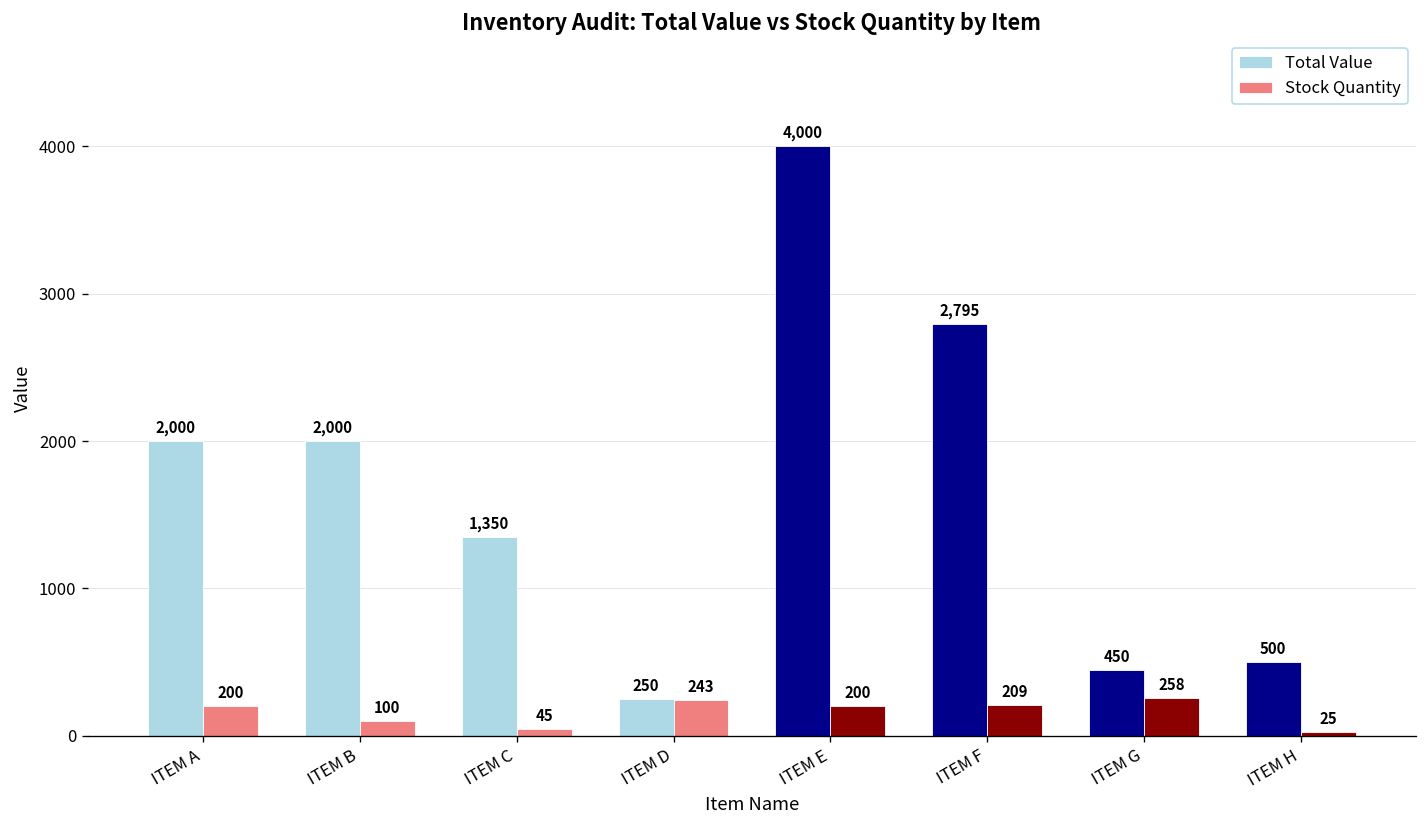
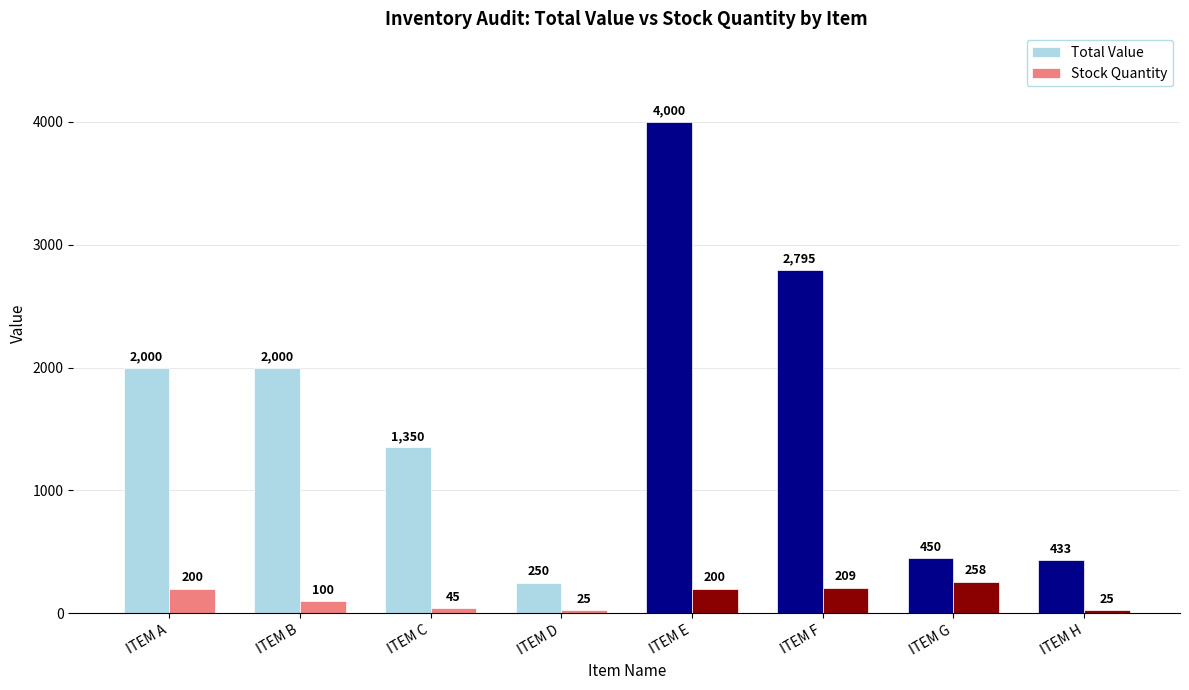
  {
    "Total Value": {
      "ITEM A": "2,000",
      "ITEM B": "2,000",
      "ITEM C": "1,350",
      "ITEM D": "250",
      "ITEM E": "4,000",
      "ITEM F": "2,795",
      "ITEM G": "450",
-     "ITEM H": "500"
+     "ITEM H": "433"
    },
    "Stock Quantity": {
      "ITEM A": "200",
      "ITEM B": "100",
      "ITEM C": "45",
-     "ITEM D": "243",
+     "ITEM D": "25",
      "ITEM E": "200",
      "ITEM F": "209",
      "ITEM G": "258",
      "ITEM H": "25"
    }
  }
